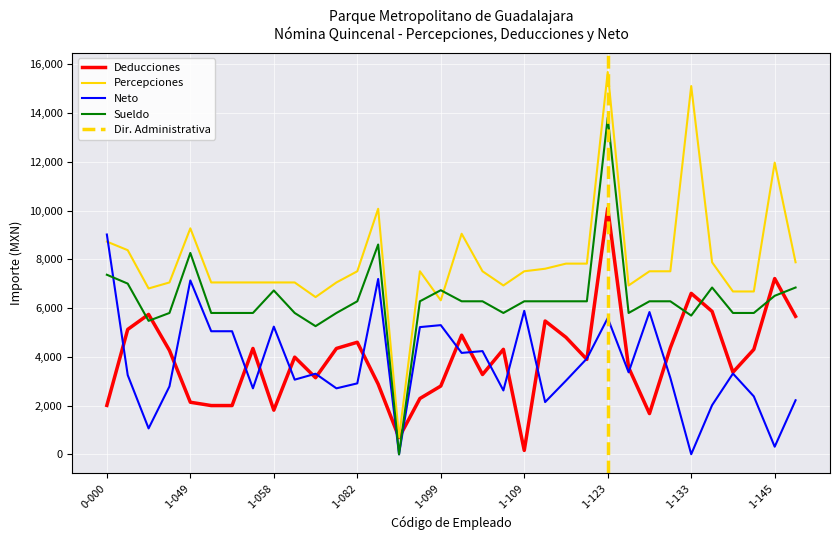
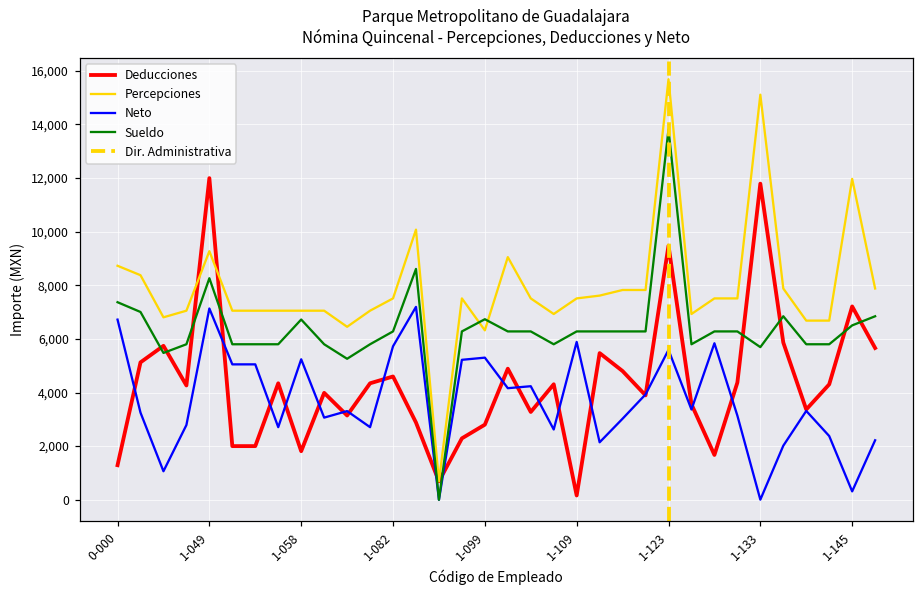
  {
    "Deducciones": {
-     "0-000": "2,000",
-     "1-049": "2,100",
+     "0-000": "1,300",
+     "1-049": "12,000",
      "1-058": "1,800",
      "1-082": "4,600",
      "1-099": "2,800",
      "1-109": "200",
-     "1-123": "10,100",
-     "1-133": "6,600",
+     "1-123": "9,500",
+     "1-133": "11,800",
      "1-145": "7,200"
    },
    "Percepciones": {
      "0-000": "8,700",
      "1-049": "9,300",
      "1-058": "7,100",
      "1-082": "7,500",
      "1-099": "6,300",
      "1-109": "7,500",
      "1-123": "15,700",
      "1-133": "15,100",
      "1-145": "12,000"
    },
    "Neto": {
-     "0-000": "9,000",
+     "0-000": "6,700",
      "1-049": "7,100",
      "1-058": "5,200",
-     "1-082": "2,900",
+     "1-082": "5,700",
      "1-099": "5,300",
      "1-109": "5,900",
      "1-123": "5,600",
      "1-133": "0",
      "1-145": "300"
    },
    "Sueldo": {
      "0-000": "7,400",
      "1-049": "8,300",
      "1-058": "6,700",
      "1-082": "6,300",
      "1-099": "6,700",
      "1-109": "6,300",
      "1-123": "13,800",
      "1-133": "5,700",
      "1-145": "6,500"
    }
  }
